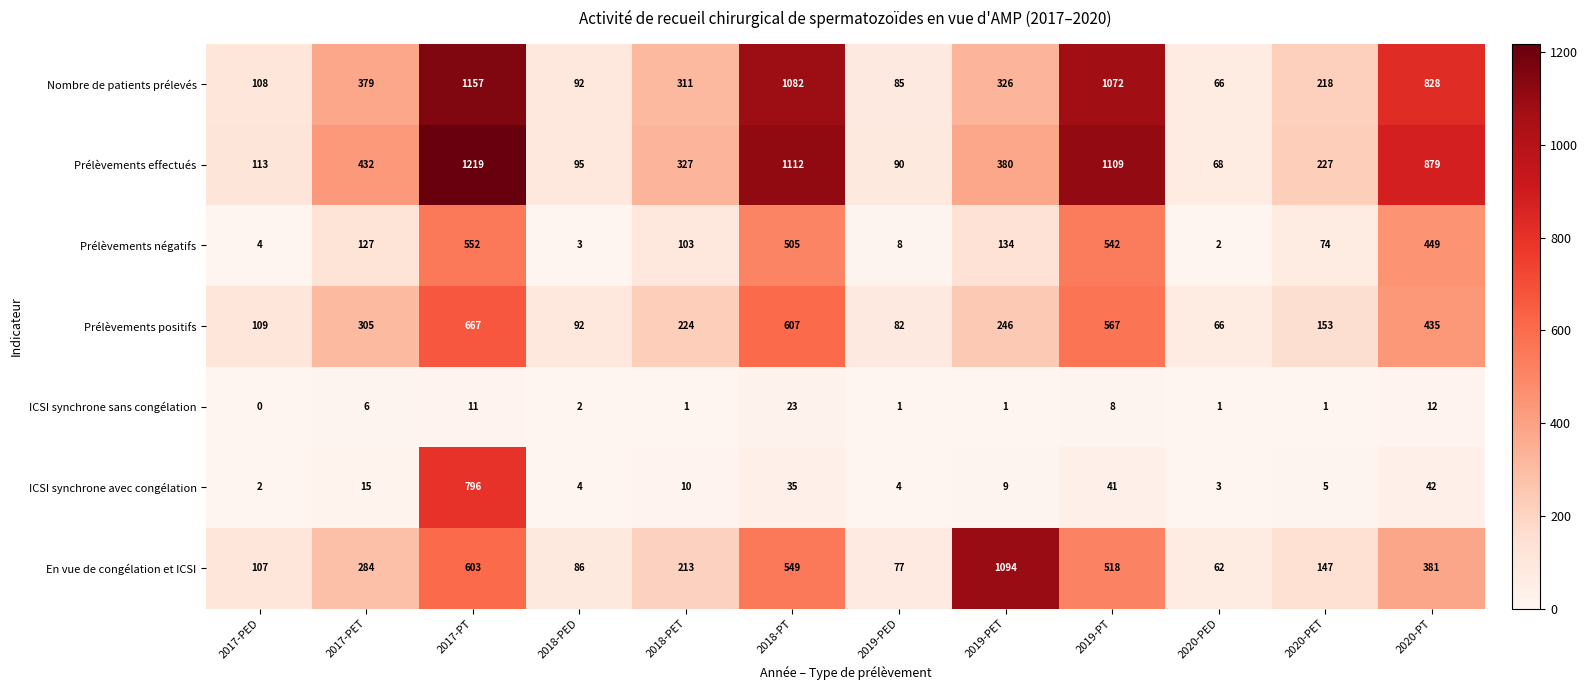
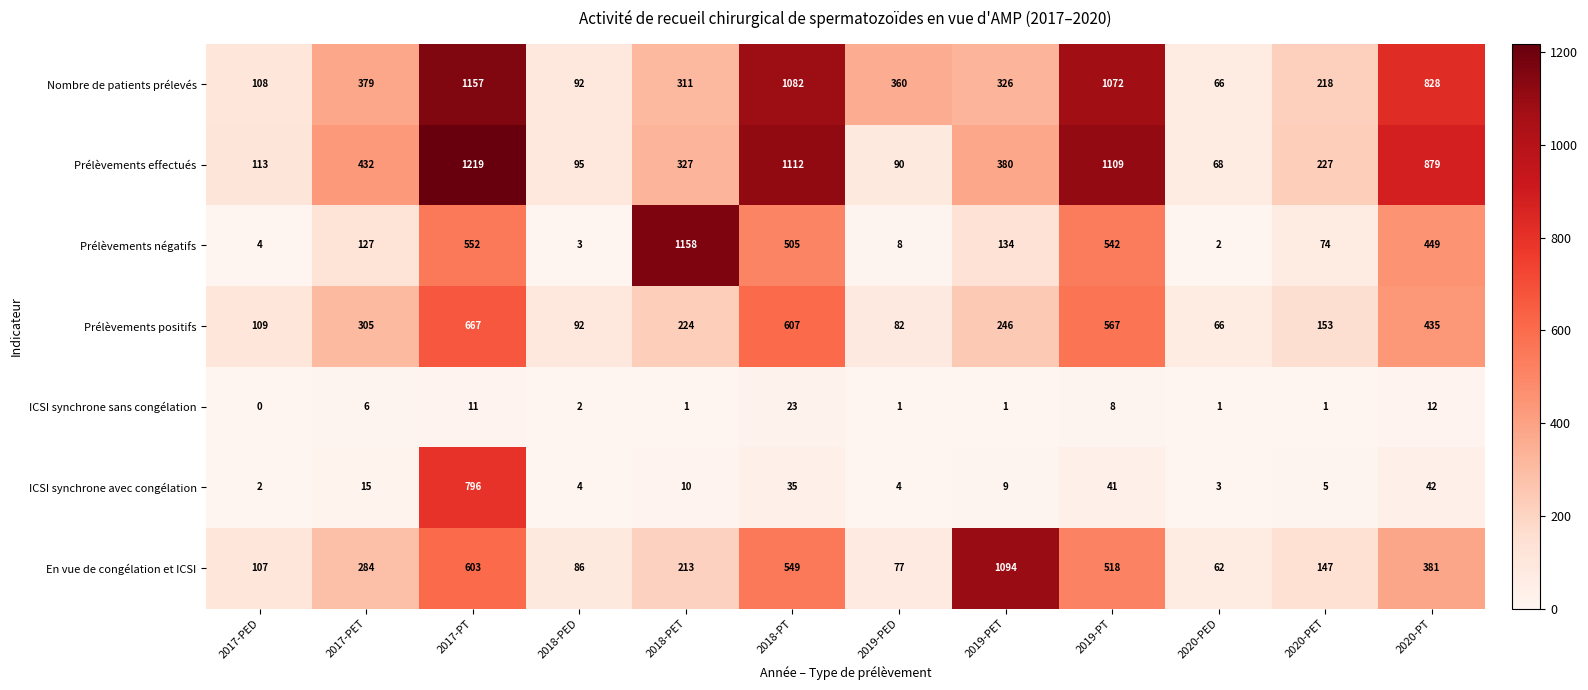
  {
    "Nombre de patients prélevés": {
      "2017-PED": 108,
      "2017-PET": 379,
      "2017-PT": 1157,
      "2018-PED": 92,
      "2018-PET": 311,
      "2018-PT": 1082,
-     "2019-PED": 85,
+     "2019-PED": 360,
      "2019-PET": 326,
      "2019-PT": 1072,
      "2020-PED": 66,
      "2020-PET": 218,
      "2020-PT": 828
    },
    "Prélèvements effectués": {
      "2017-PED": 113,
      "2017-PET": 432,
      "2017-PT": 1219,
      "2018-PED": 95,
      "2018-PET": 327,
      "2018-PT": 1112,
      "2019-PED": 90,
      "2019-PET": 380,
      "2019-PT": 1109,
      "2020-PED": 68,
      "2020-PET": 227,
      "2020-PT": 879
    },
    "Prélèvements négatifs": {
      "2017-PED": 4,
      "2017-PET": 127,
      "2017-PT": 552,
      "2018-PED": 3,
-     "2018-PET": 103,
+     "2018-PET": 1158,
      "2018-PT": 505,
      "2019-PED": 8,
      "2019-PET": 134,
      "2019-PT": 542,
      "2020-PED": 2,
      "2020-PET": 74,
      "2020-PT": 449
    },
    "Prélèvements positifs": {
      "2017-PED": 109,
      "2017-PET": 305,
      "2017-PT": 667,
      "2018-PED": 92,
      "2018-PET": 224,
      "2018-PT": 607,
      "2019-PED": 82,
      "2019-PET": 246,
      "2019-PT": 567,
      "2020-PED": 66,
      "2020-PET": 153,
      "2020-PT": 435
    },
    "ICSI synchrone sans congélation": {
      "2017-PED": 0,
      "2017-PET": 6,
      "2017-PT": 11,
      "2018-PED": 2,
      "2018-PET": 1,
      "2018-PT": 23,
      "2019-PED": 1,
      "2019-PET": 1,
      "2019-PT": 8,
      "2020-PED": 1,
      "2020-PET": 1,
      "2020-PT": 12
    },
    "ICSI synchrone avec congélation": {
      "2017-PED": 2,
      "2017-PET": 15,
      "2017-PT": 796,
      "2018-PED": 4,
      "2018-PET": 10,
      "2018-PT": 35,
      "2019-PED": 4,
      "2019-PET": 9,
      "2019-PT": 41,
      "2020-PED": 3,
      "2020-PET": 5,
      "2020-PT": 42
    },
    "En vue de congélation et ICSI": {
      "2017-PED": 107,
      "2017-PET": 284,
      "2017-PT": 603,
      "2018-PED": 86,
      "2018-PET": 213,
      "2018-PT": 549,
      "2019-PED": 77,
      "2019-PET": 1094,
      "2019-PT": 518,
      "2020-PED": 62,
      "2020-PET": 147,
      "2020-PT": 381
    }
  }
